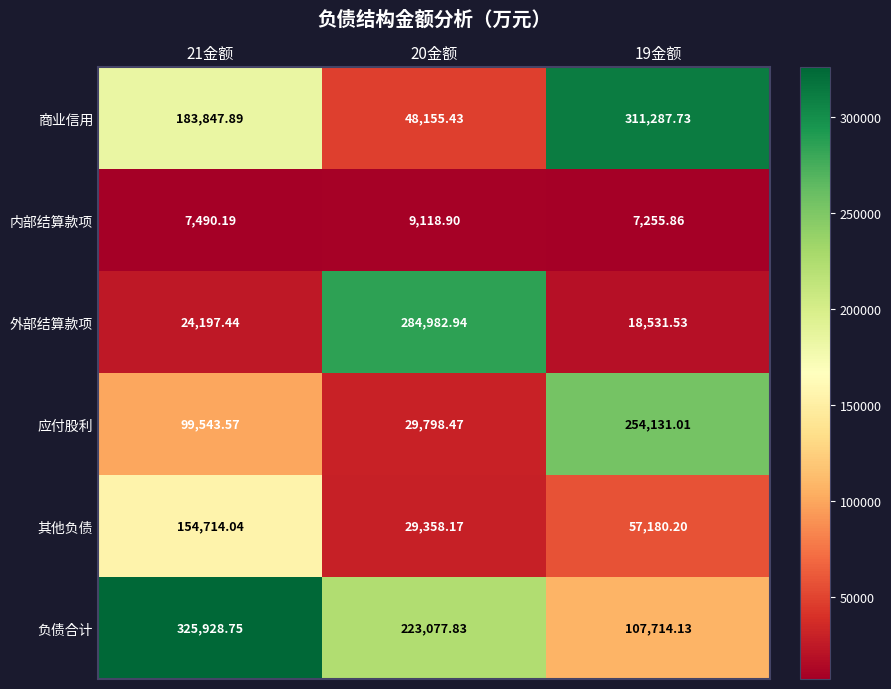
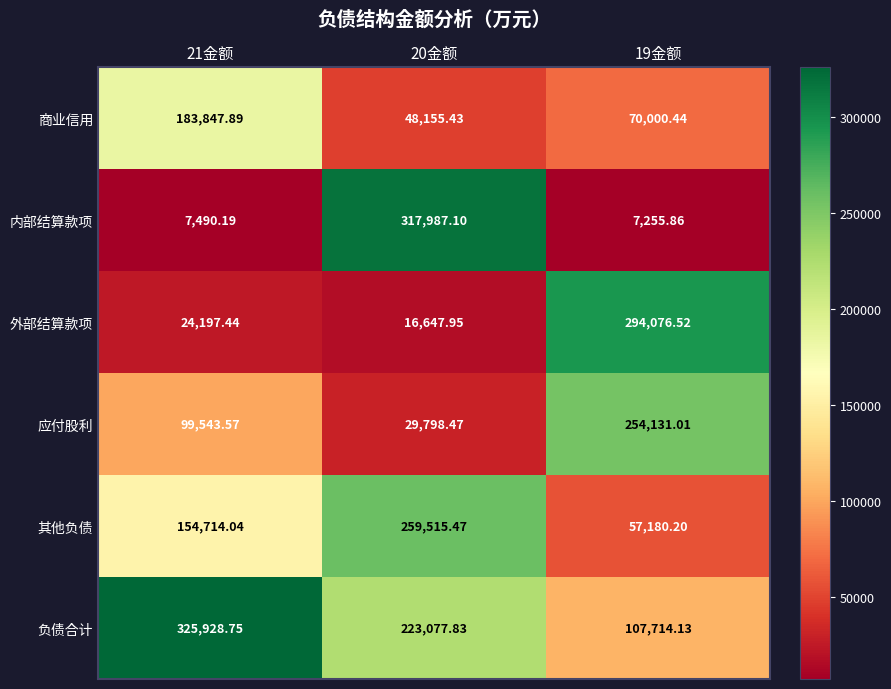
  {
    "商业信用": {
      "21金额": "183,847.89",
      "20金额": "48,155.43",
-     "19金额": "311,287.73"
+     "19金额": "70,000.44"
    },
    "内部结算款项": {
      "21金额": "7,490.19",
-     "20金额": "9,118.90",
+     "20金额": "317,987.10",
      "19金额": "7,255.86"
    },
    "外部结算款项": {
      "21金额": "24,197.44",
-     "20金额": "284,982.94",
-     "19金额": "18,531.53"
+     "20金额": "16,647.95",
+     "19金额": "294,076.52"
    },
    "应付股利": {
      "21金额": "99,543.57",
      "20金额": "29,798.47",
      "19金额": "254,131.01"
    },
    "其他负债": {
      "21金额": "154,714.04",
-     "20金额": "29,358.17",
+     "20金额": "259,515.47",
      "19金额": "57,180.20"
    },
    "负债合计": {
      "21金额": "325,928.75",
      "20金额": "223,077.83",
      "19金额": "107,714.13"
    }
  }
